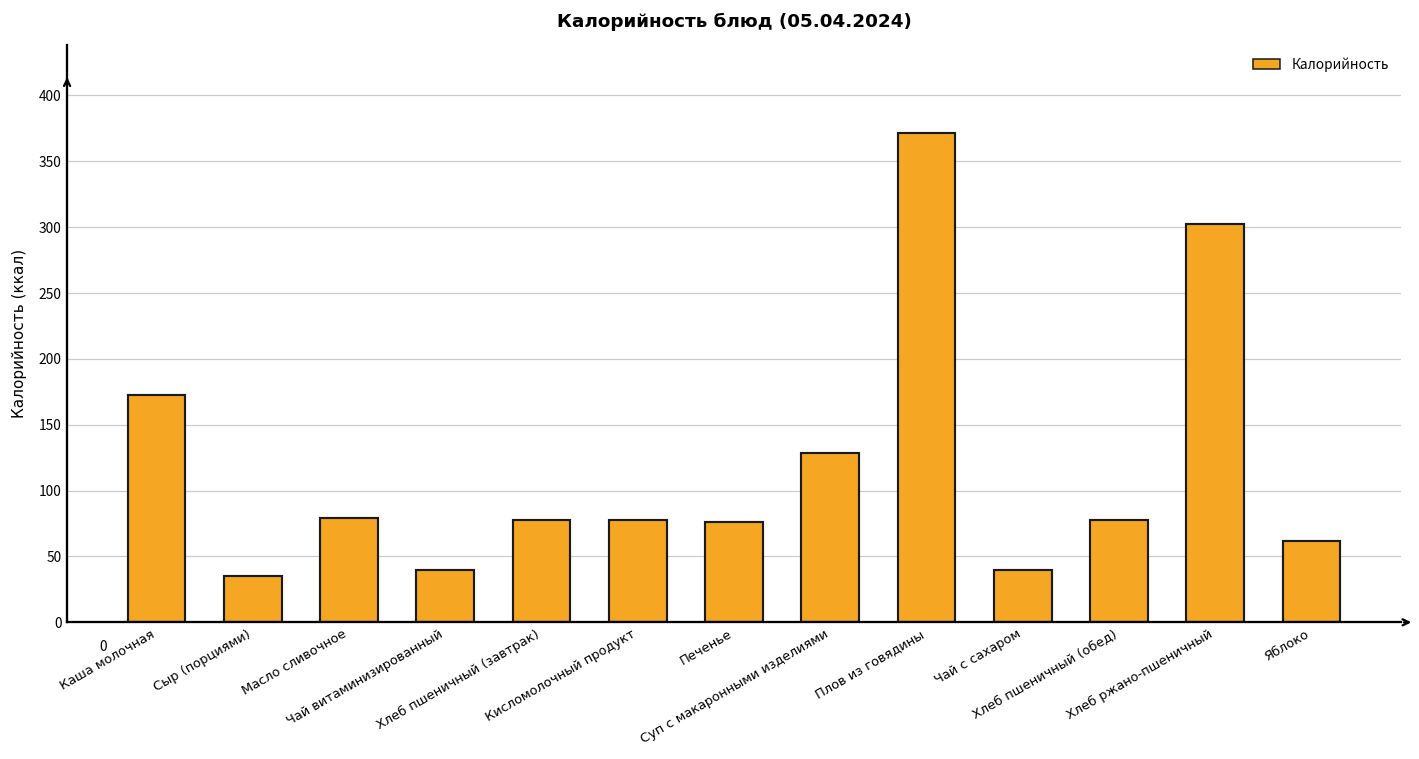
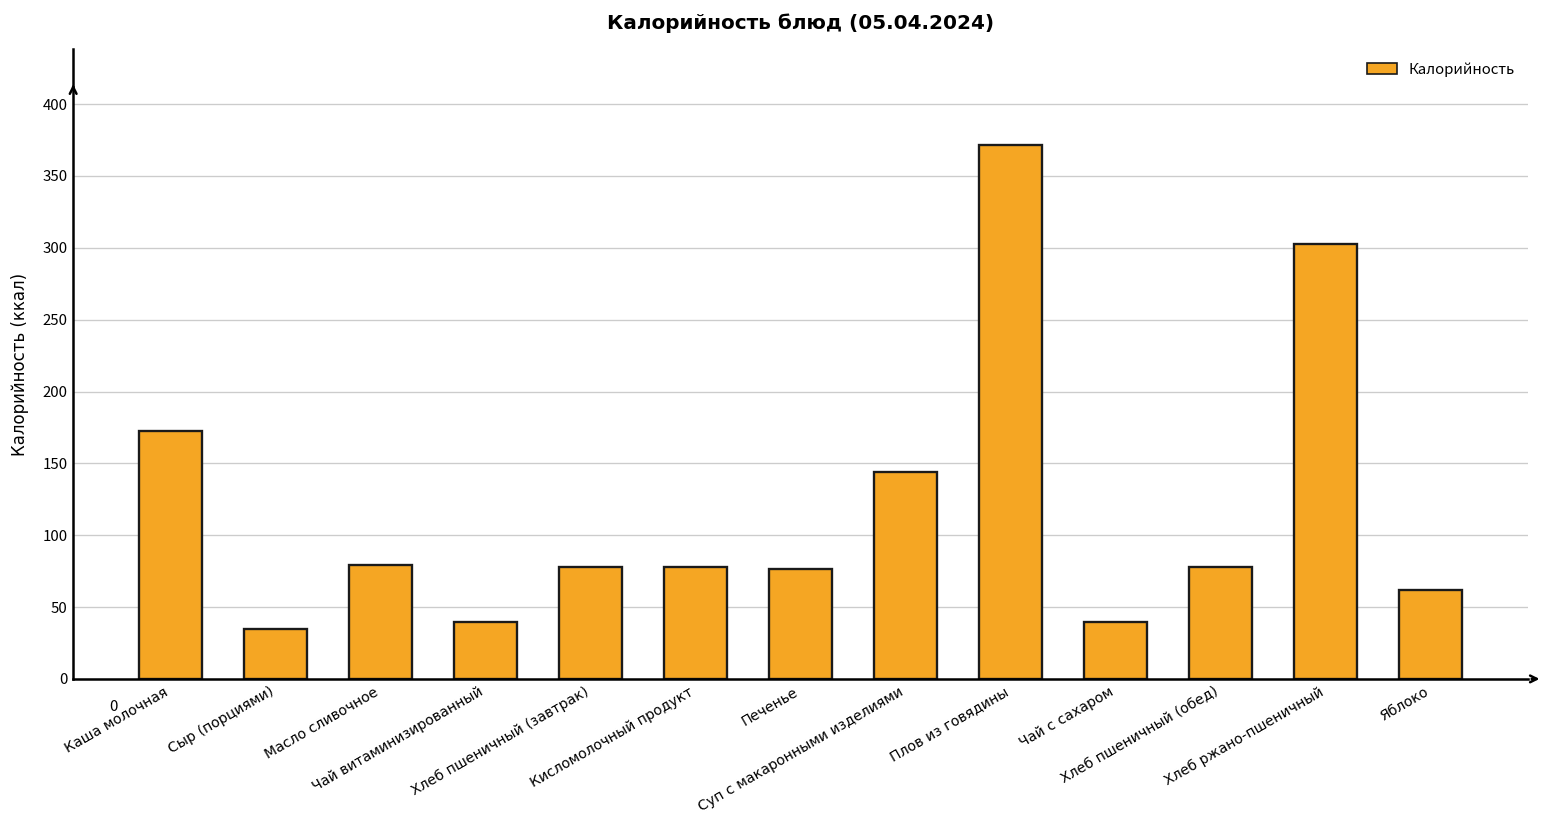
  {
    "Каша молочная": 173,
    "Сыр (порциями)": 35,
    "Масло сливочное": 79,
    "Чай витаминизированный": 39,
    "Хлеб пшеничный (завтрак)": 78,
    "Кисломолочный продукт": 78,
    "Печенье": 77,
-   "Суп с макаронными изделиями": 129,
+   "Суп с макаронными изделиями": 144,
    "Плов из говядины": 372,
    "Чай с сахаром": 40,
    "Хлеб пшеничный (обед)": 78,
    "Хлеб ржано-пшеничный": 303,
    "Яблоко": 62
  }
